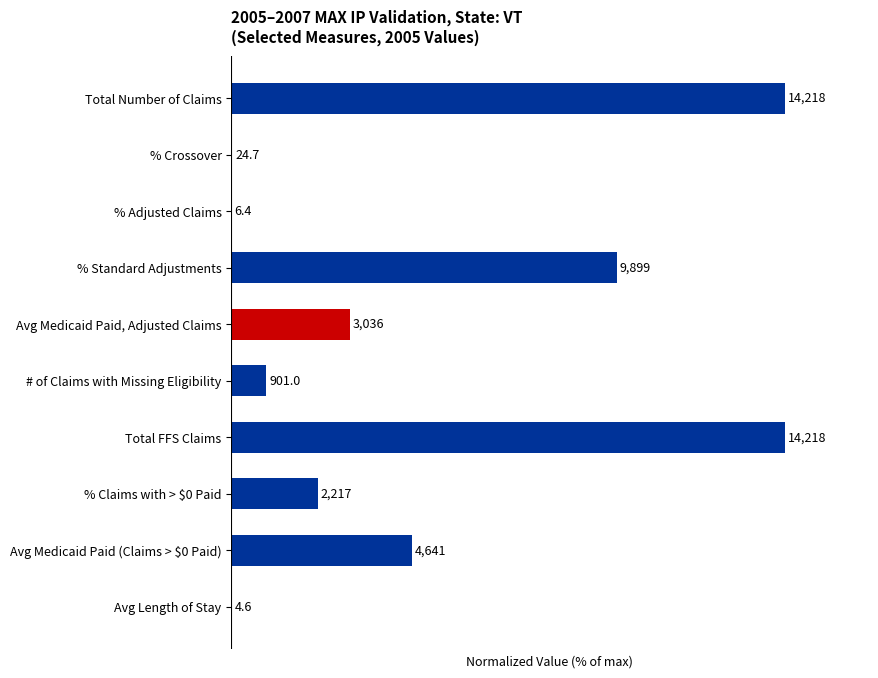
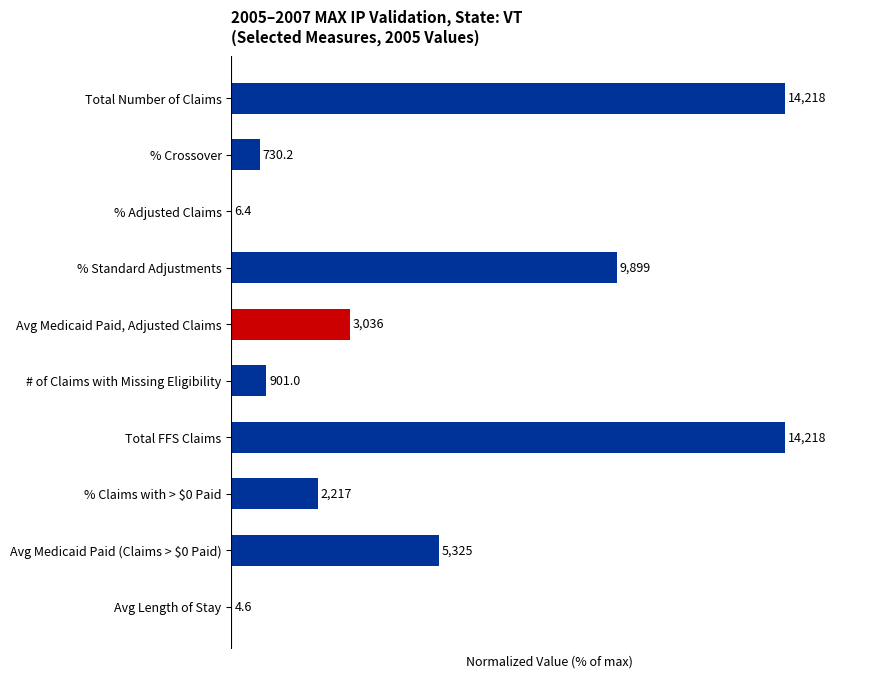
  {
-   "% Crossover": "24.7",
-   "Avg Medicaid Paid (Claims > $0 Paid)": "4,641"
+   "% Crossover": "730.2",
+   "Avg Medicaid Paid (Claims > $0 Paid)": "5,325"
  }
